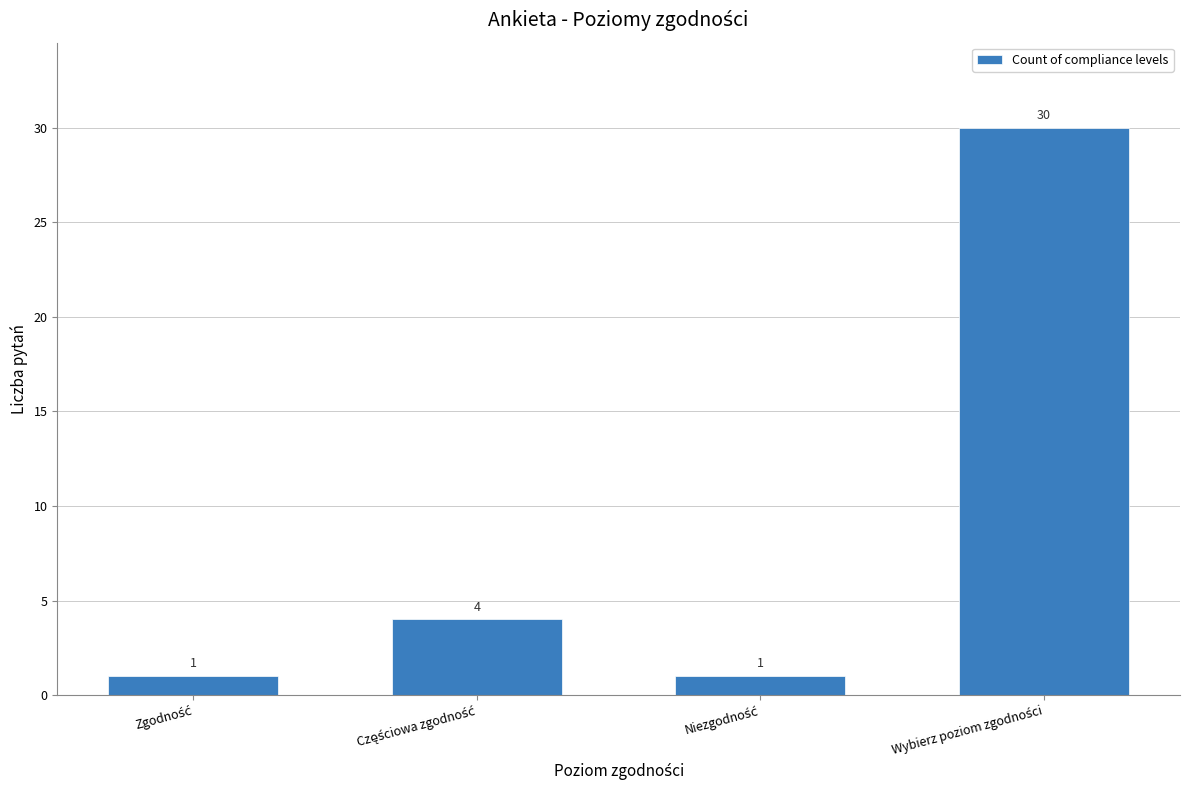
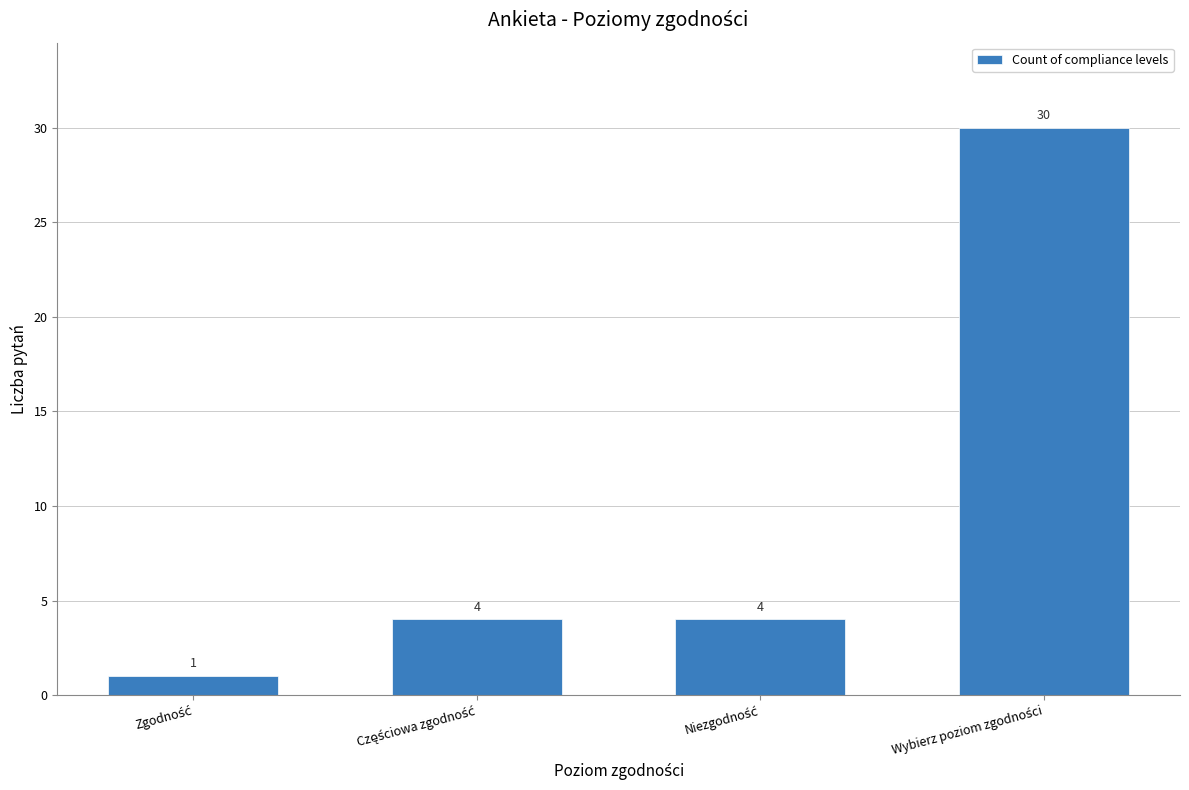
  {
    "Zgodność": 1,
    "Częściowa zgodność": 4,
-   "Niezgodność": 1,
+   "Niezgodność": 4,
    "Wybierz poziom zgodności": 30
  }
